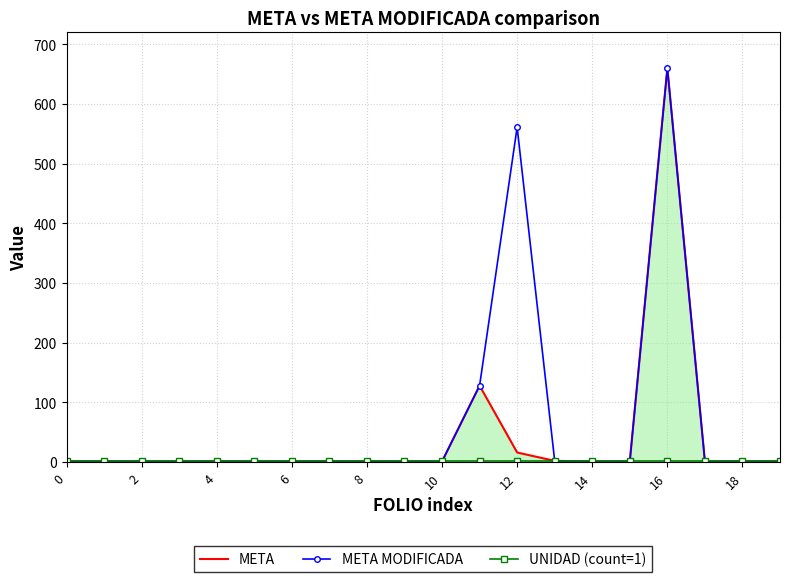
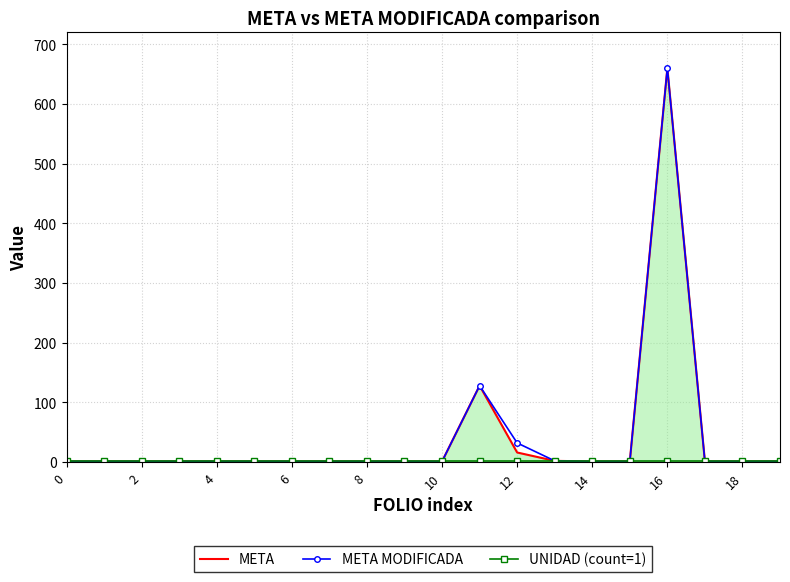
  {
    "META": {
      "12": 20
    },
    "META MODIFICADA": {
-     "12": 560
+     "12": 30
    },
    "UNIDAD (count=1)": {
      "12": 0,
      "16": 0
    }
  }
